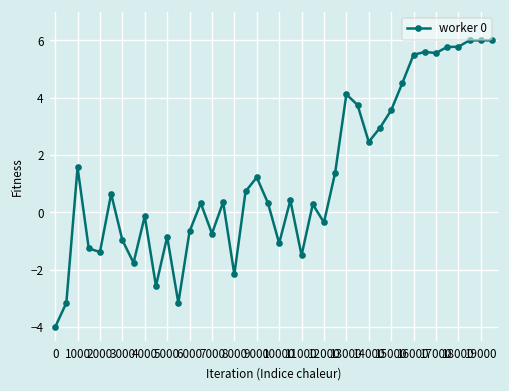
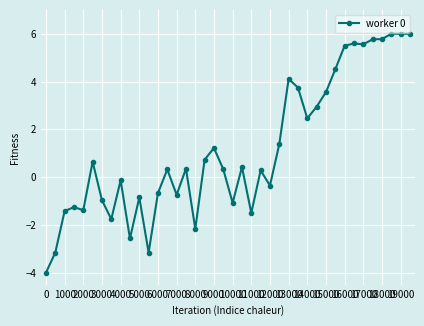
  {
    "0": -4.0,
-   "1000": 1.6,
+   "1000": -1.4,
    "2000": -1.4,
    "5000": -0.9
  }
